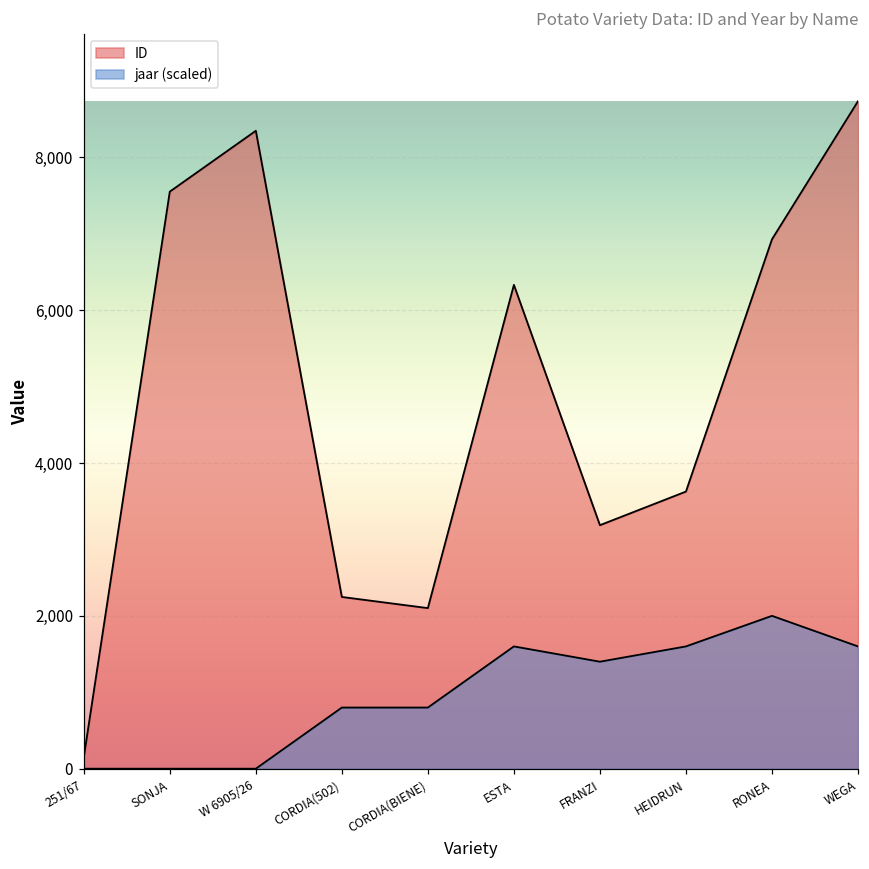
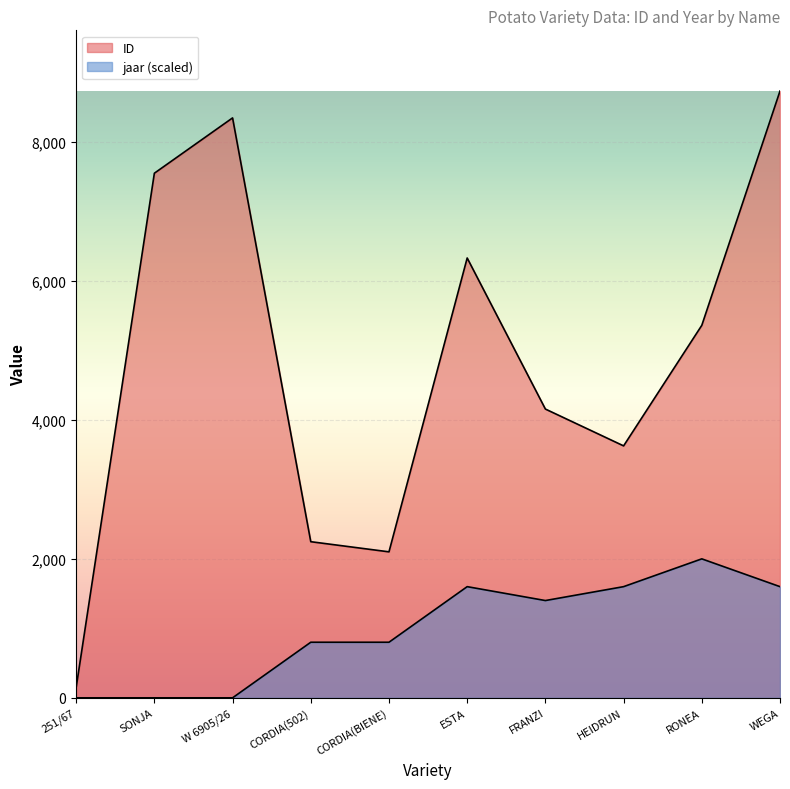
  {
    "ID": {
      "251/67": "100",
      "SONJA": "7,600",
      "W 6905/26": "8,300",
      "CORDIA(502)": "2,200",
      "CORDIA(BIENE)": "2,100",
      "ESTA": "6,300",
-     "FRANZI": "3,200",
+     "FRANZI": "4,200",
      "HEIDRUN": "3,600",
-     "RONEA": "6,900",
+     "RONEA": "5,400",
      "WEGA": "8,700"
    },
    "jaar (scaled)": {
      "251/67": "0",
      "SONJA": "0",
      "W 6905/26": "0",
      "CORDIA(502)": "800",
      "CORDIA(BIENE)": "800",
      "ESTA": "1,600",
      "FRANZI": "1,400",
      "HEIDRUN": "1,600",
      "RONEA": "2,000",
      "WEGA": "1,600"
    }
  }
